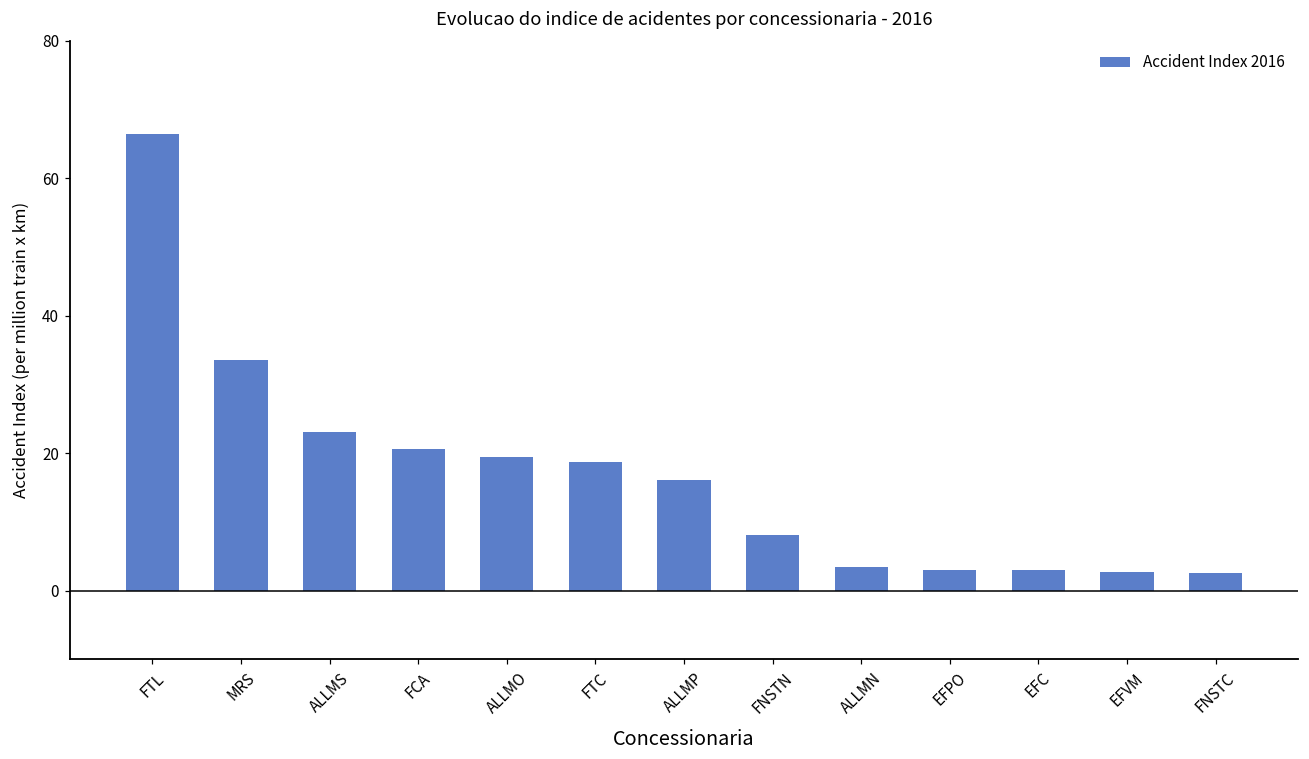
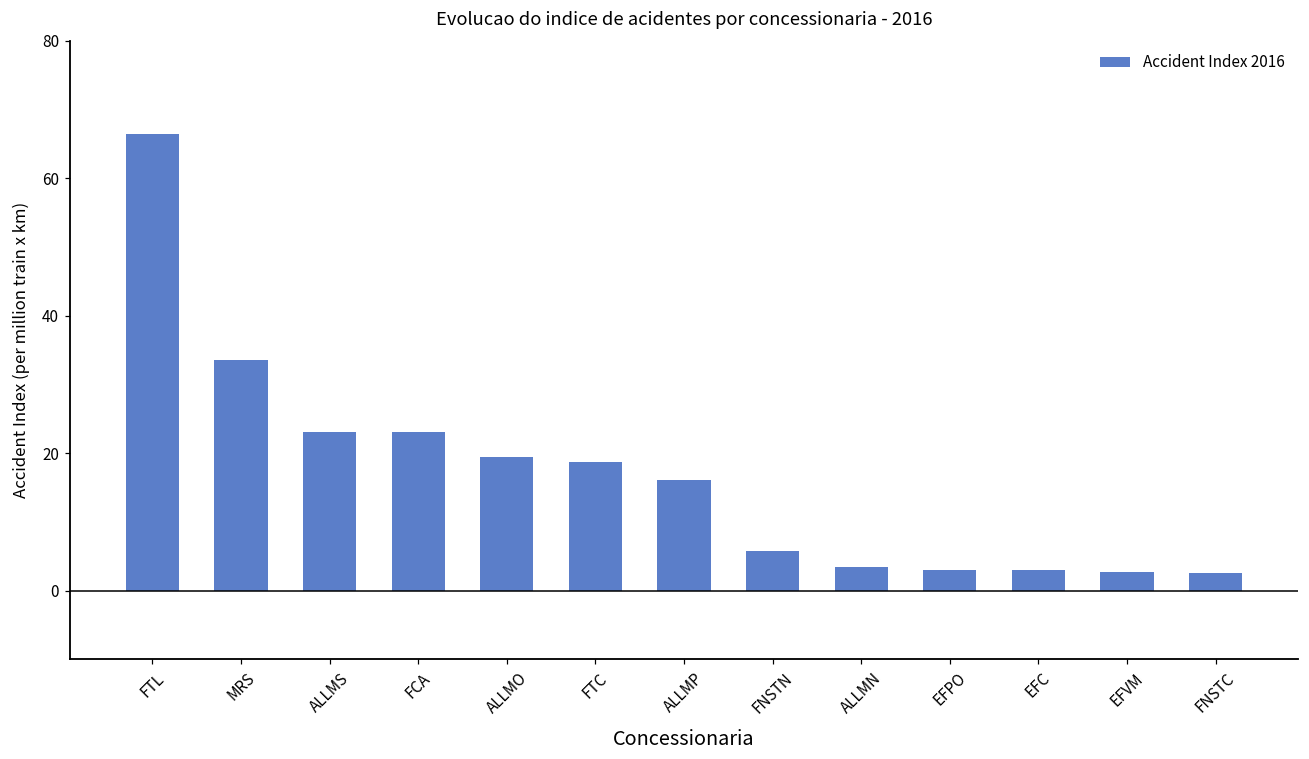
  {
    "FTL": 66,
    "MRS": 34,
    "ALLMS": 23,
-   "FCA": 21,
+   "FCA": 23,
    "ALLMO": 19,
    "FTC": 19,
    "ALLMP": 16,
-   "FNSTN": 8,
+   "FNSTN": 6,
    "ALLMN": 3,
    "EFPO": 3,
    "EFC": 3,
    "EFVM": 3,
    "FNSTC": 3
  }
